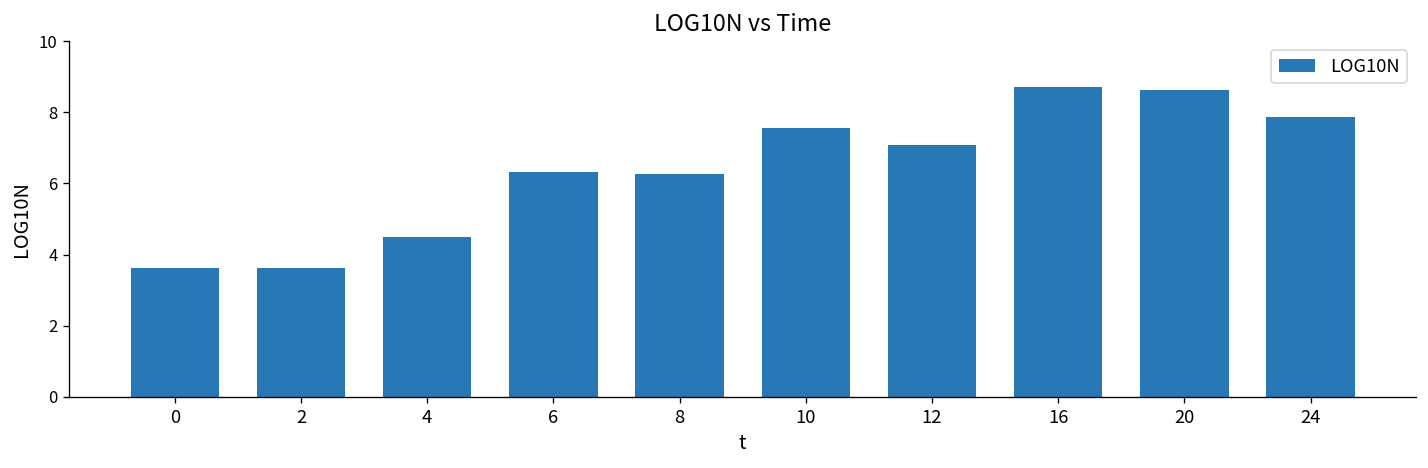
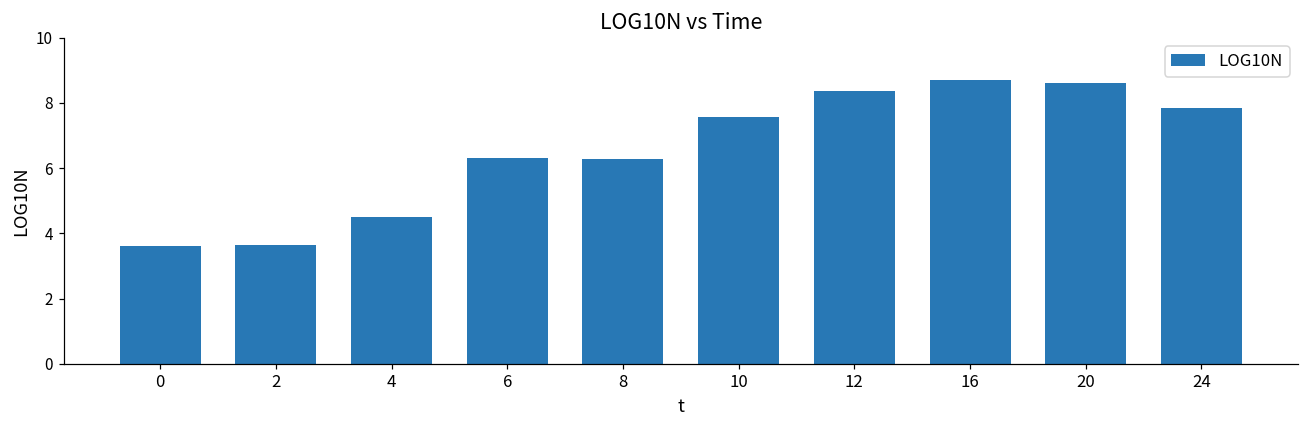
  {
    "0": 3.6,
    "2": 3.6,
    "4": 4.5,
    "6": 6.3,
    "8": 6.3,
    "10": 7.6,
-   "12": 7.1,
+   "12": 8.4,
    "16": 8.7,
    "20": 8.6,
    "24": 7.9
  }
